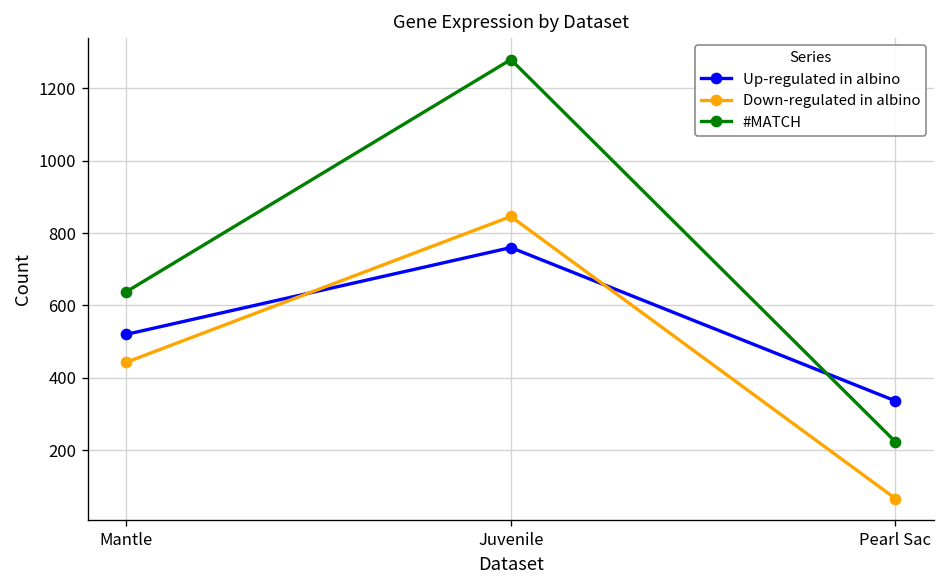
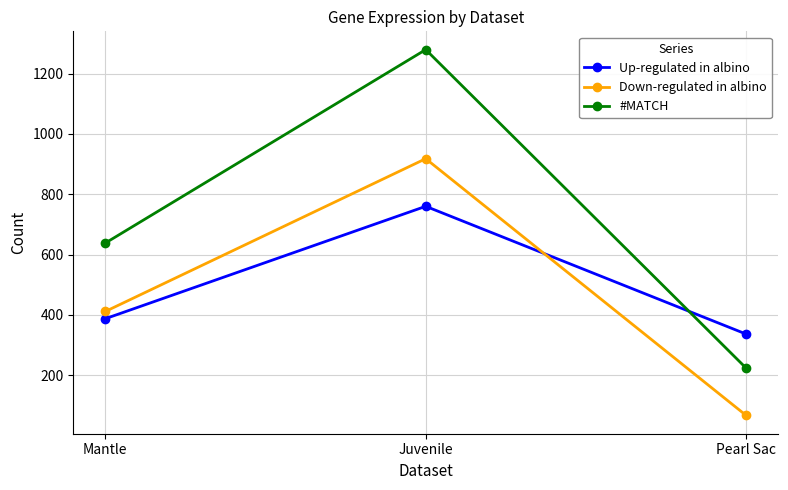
  {
    "Up-regulated in albino": {
-     "Mantle": 520,
+     "Mantle": 390,
      "Juvenile": 760,
      "Pearl Sac": 340
    },
    "Down-regulated in albino": {
-     "Mantle": 440,
-     "Juvenile": 850,
+     "Mantle": 410,
+     "Juvenile": 920,
      "Pearl Sac": 70
    },
    "#MATCH": {
      "Mantle": 640,
      "Juvenile": 1280,
      "Pearl Sac": 220
    }
  }
